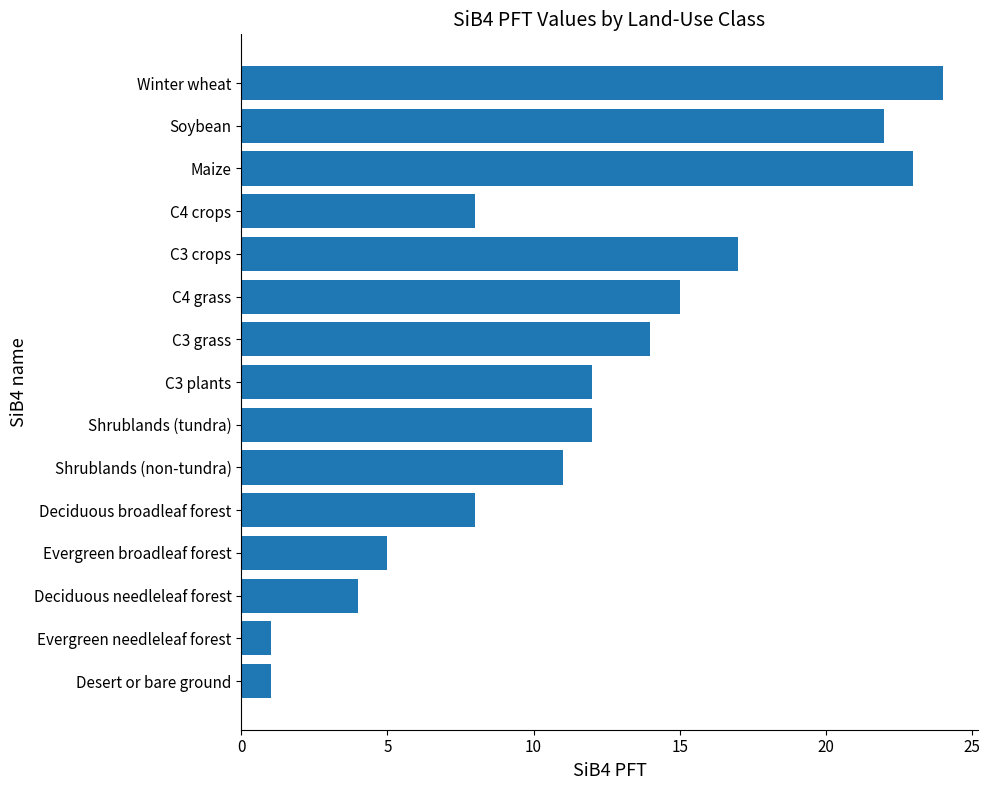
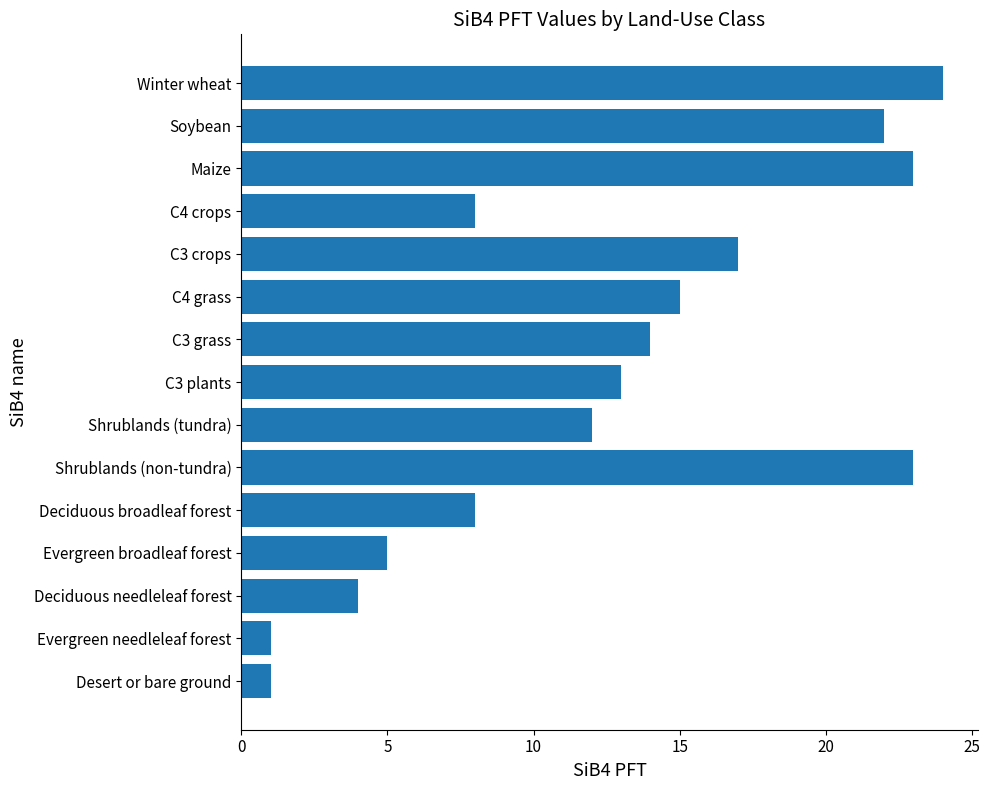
  {
    "Winter wheat": 24,
    "Soybean": 22,
    "Maize": 23,
    "C4 crops": 8,
    "C3 crops": 17,
    "C4 grass": 15,
    "C3 grass": 14,
-   "C3 plants": 12,
+   "C3 plants": 13,
    "Shrublands (tundra)": 12,
-   "Shrublands (non-tundra)": 11,
+   "Shrublands (non-tundra)": 23,
    "Deciduous broadleaf forest": 8,
    "Evergreen broadleaf forest": 5,
    "Deciduous needleleaf forest": 4,
    "Evergreen needleleaf forest": 1,
    "Desert or bare ground": 1
  }
